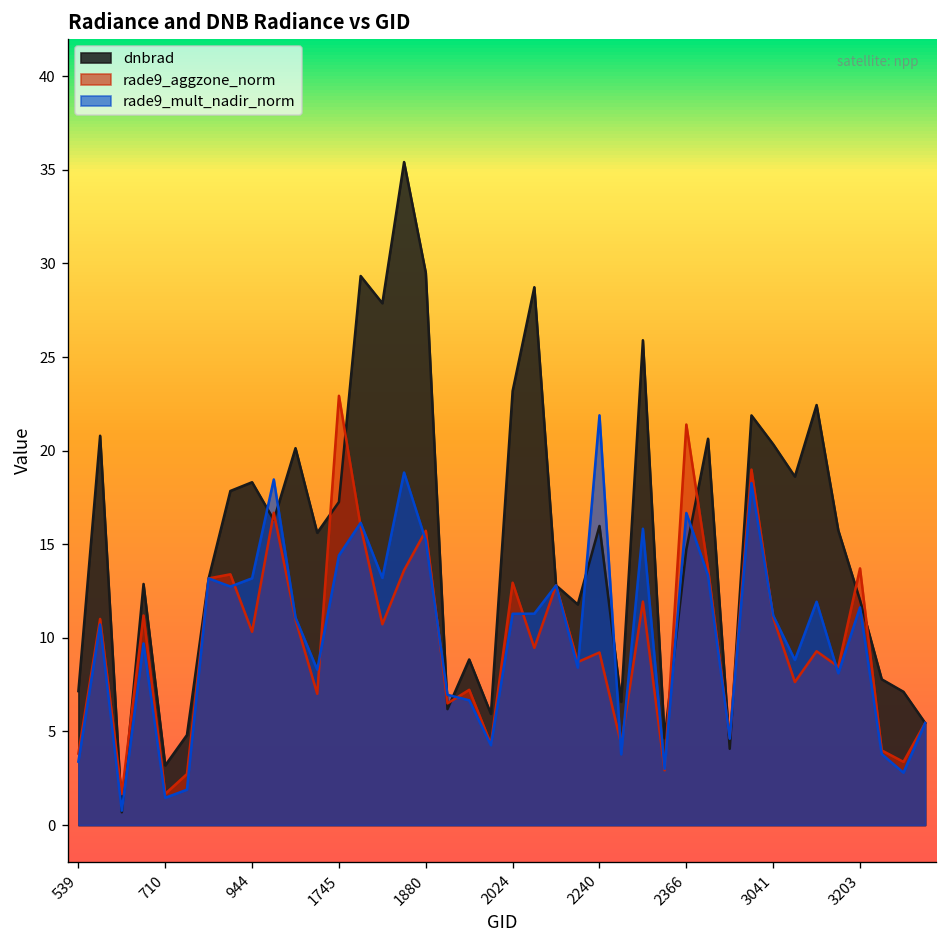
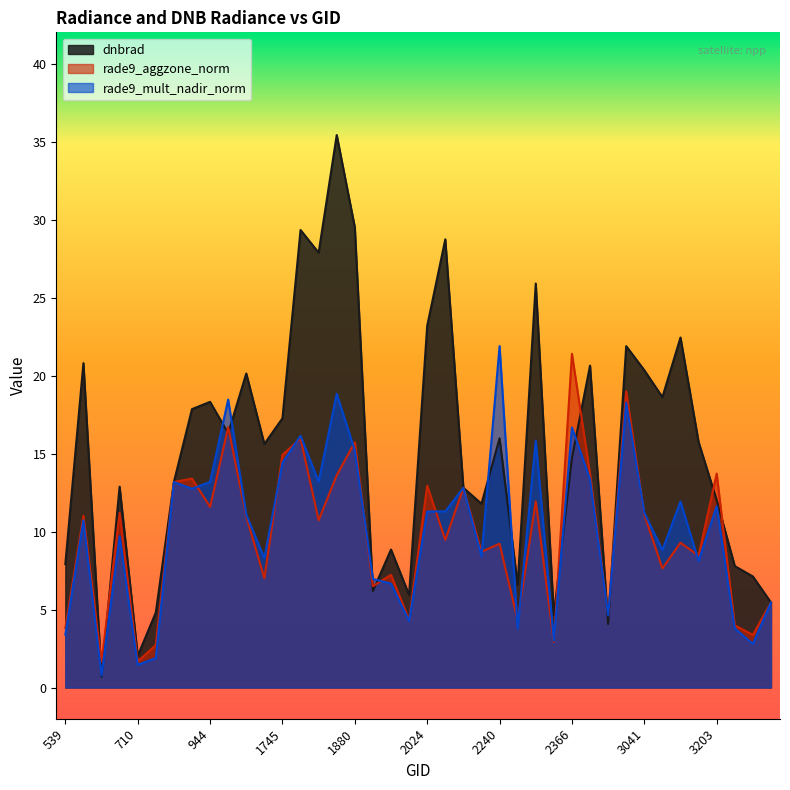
  {
    "dnbrad": {
-     "539": 7.2,
-     "710": 3.2,
+     "539": 7.9,
+     "710": 2.0,
      "944": 18.3,
      "1745": 17.3,
      "1880": 29.5,
      "2024": 23.2,
      "2240": 16.0,
      "2366": 14.7,
      "3041": 20.3,
      "3203": 12.0
    },
    "rade9_aggzone_norm": {
      "539": 3.8,
      "710": 1.7,
-     "944": 10.3,
-     "1745": 22.9,
+     "944": 11.6,
+     "1745": 14.9,
      "1880": 15.7,
      "2024": 12.9,
      "2240": 9.2,
      "2366": 21.4,
      "3203": 13.7
    },
    "rade9_mult_nadir_norm": {
      "539": 3.4,
      "710": 1.5,
      "944": 13.2,
      "1745": 14.4,
      "1880": 15.2,
      "2024": 11.3,
      "2240": 21.9,
      "2366": 16.7,
      "3203": 11.6
    }
  }
